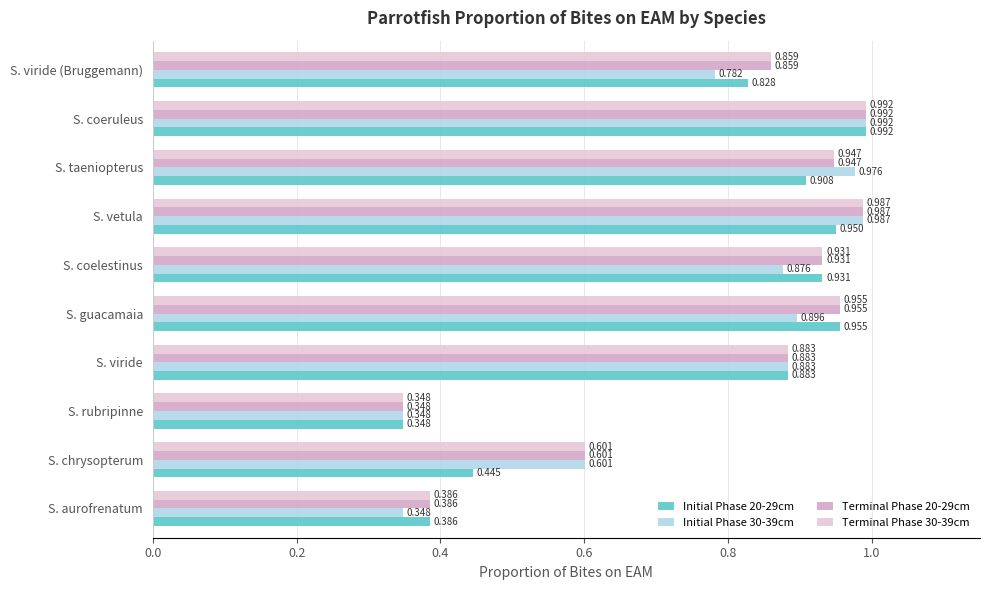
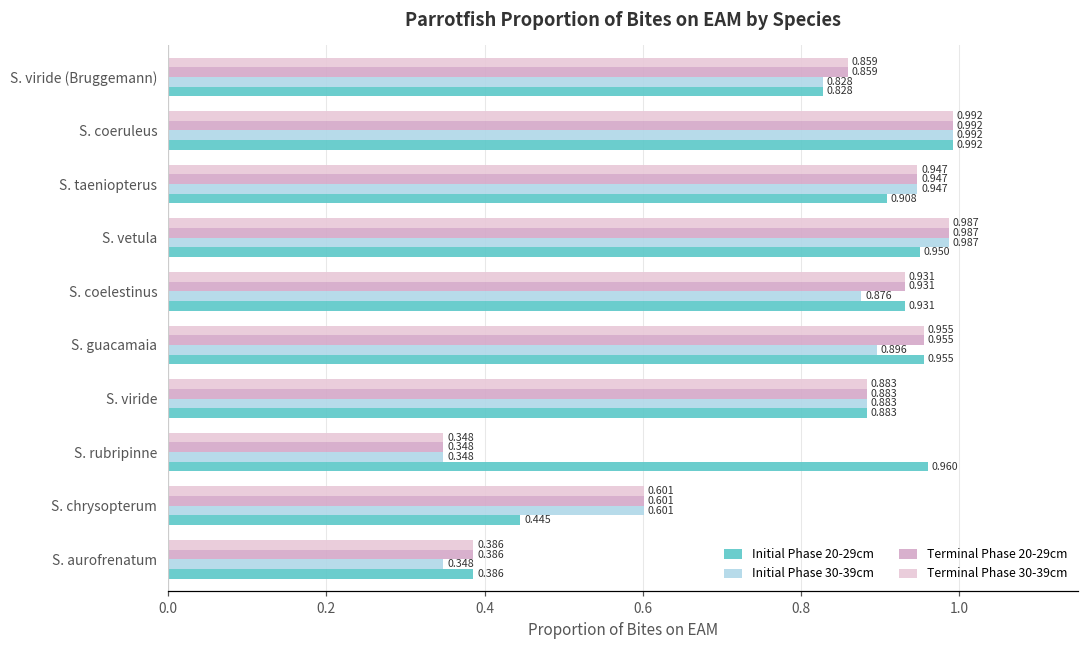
  {
    "Initial Phase 20-29cm": {
      "S. viride (Bruggemann)": 0.828,
      "S. coeruleus": 0.992,
      "S. taeniopterus": 0.908,
      "S. vetula": 0.950,
      "S. coelestinus": 0.931,
      "S. guacamaia": 0.955,
      "S. viride": 0.883,
-     "S. rubripinne": 0.348,
+     "S. rubripinne": 0.960,
      "S. chrysopterum": 0.445,
      "S. aurofrenatum": 0.386
    },
    "Initial Phase 30-39cm": {
-     "S. viride (Bruggemann)": 0.782,
+     "S. viride (Bruggemann)": 0.828,
      "S. coeruleus": 0.992,
-     "S. taeniopterus": 0.976,
+     "S. taeniopterus": 0.947,
      "S. vetula": 0.987,
      "S. coelestinus": 0.876,
      "S. guacamaia": 0.896,
      "S. viride": 0.883,
      "S. rubripinne": 0.348,
      "S. chrysopterum": 0.601,
      "S. aurofrenatum": 0.348
    }
  }
